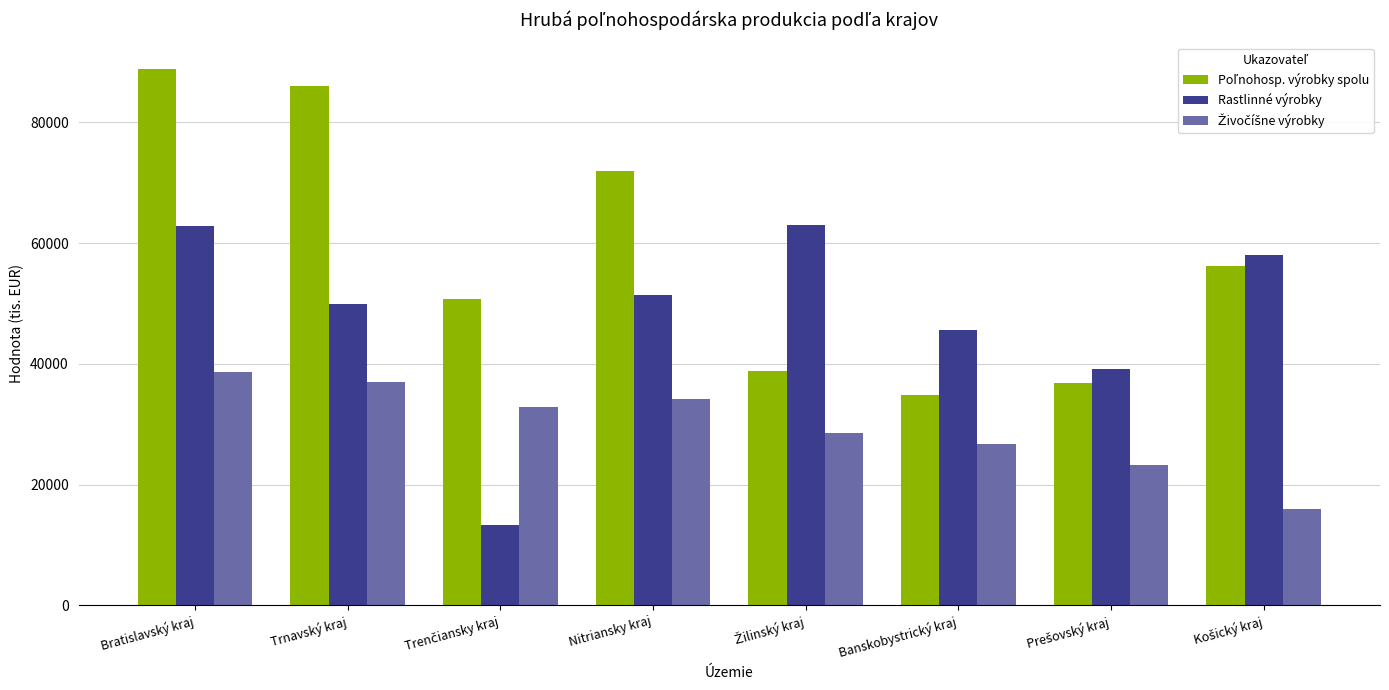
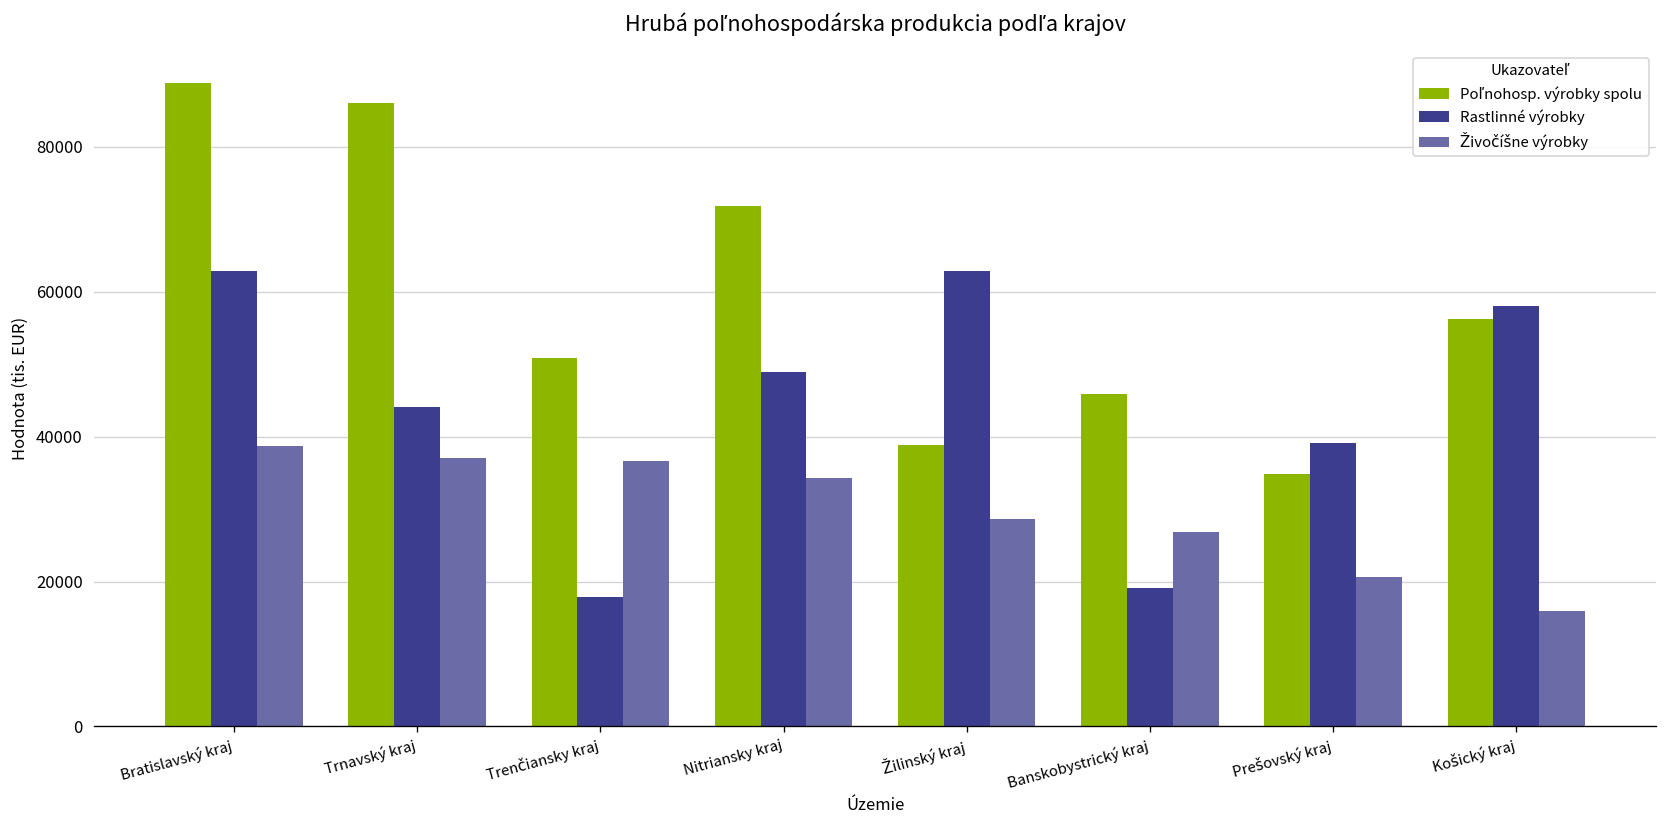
  {
    "Poľnohosp. výrobky spolu": {
      "Bratislavský kraj": 89000,
      "Trnavský kraj": 86000,
      "Trenčiansky kraj": 51000,
      "Nitriansky kraj": 72000,
      "Žilinský kraj": 39000,
-     "Banskobystrický kraj": 35000,
-     "Prešovský kraj": 37000,
+     "Banskobystrický kraj": 46000,
+     "Prešovský kraj": 35000,
      "Košický kraj": 56000
    },
    "Rastlinné výrobky": {
      "Bratislavský kraj": 63000,
-     "Trnavský kraj": 50000,
-     "Trenčiansky kraj": 13000,
-     "Nitriansky kraj": 51000,
+     "Trnavský kraj": 44000,
+     "Trenčiansky kraj": 18000,
+     "Nitriansky kraj": 49000,
      "Žilinský kraj": 63000,
-     "Banskobystrický kraj": 46000,
+     "Banskobystrický kraj": 19000,
      "Prešovský kraj": 39000,
      "Košický kraj": 58000
    },
    "Živočíšne výrobky": {
      "Bratislavský kraj": 39000,
      "Trnavský kraj": 37000,
-     "Trenčiansky kraj": 33000,
+     "Trenčiansky kraj": 37000,
      "Nitriansky kraj": 34000,
      "Žilinský kraj": 29000,
      "Banskobystrický kraj": 27000,
-     "Prešovský kraj": 23000,
+     "Prešovský kraj": 21000,
      "Košický kraj": 16000
    }
  }
